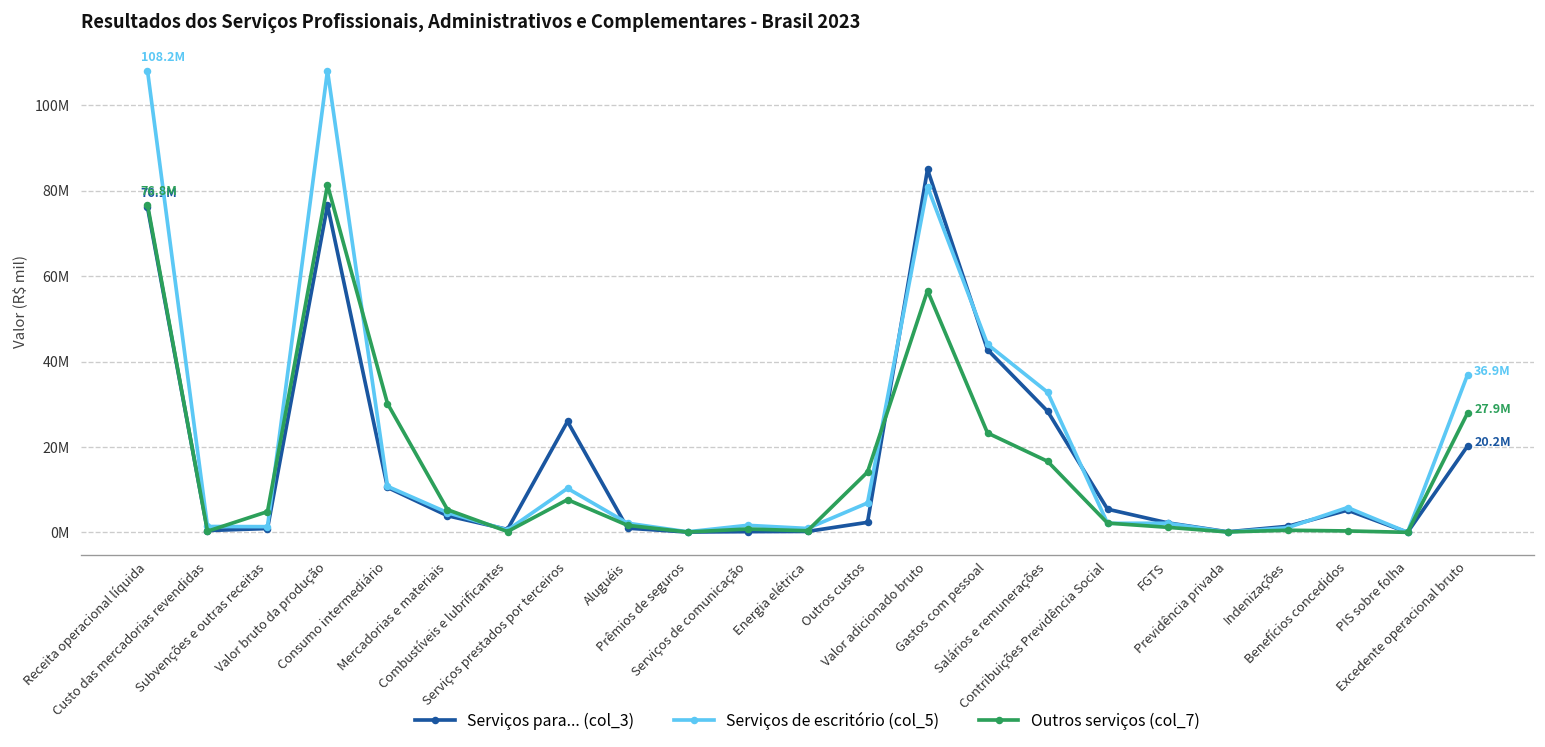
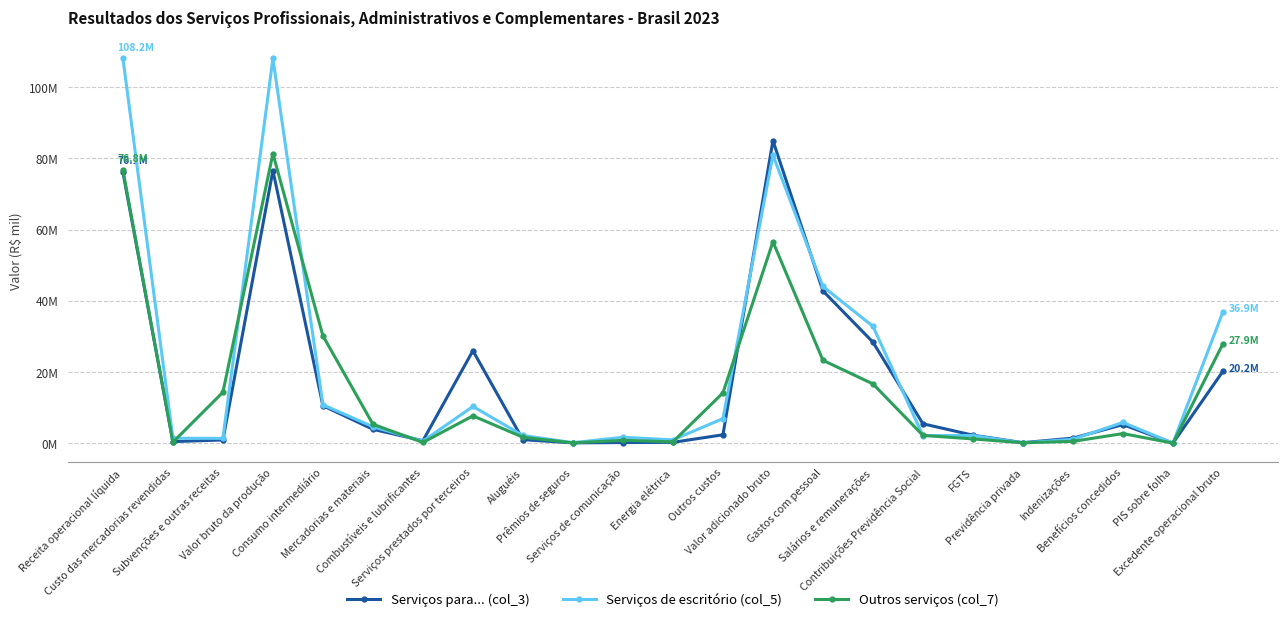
  {
    "Serviços para... (col_3)": {
      "Excedente operacional bruto": "20.2M"
    },
    "Serviços de escritório (col_5)": {
      "Receita operacional líquida": "108.2M",
      "Excedente operacional bruto": "36.9M"
    },
    "Outros serviços (col_7)": {
-     "Subvenções e outras receitas": "5000000",
+     "Subvenções e outras receitas": "14000000",
      "Valor bruto da produção": "81000000",
      "Consumo intermediário": "30000000",
      "Serviços prestados por terceiros": "8000000",
      "Outros custos": "14000000",
      "Valor adicionado bruto": "57000000",
      "Gastos com pessoal": "23000000",
      "Salários e remunerações": "17000000",
      "FGTS": "1000000",
-     "Benefícios concedidos": "0"
+     "Benefícios concedidos": "3000000"
    }
  }
